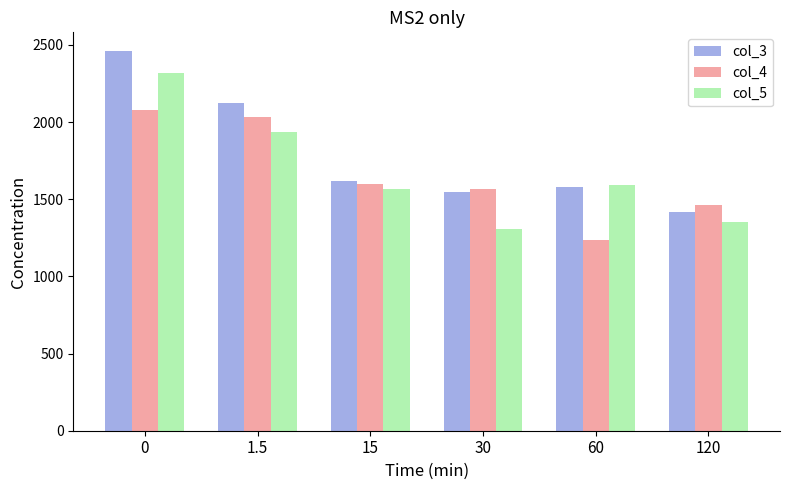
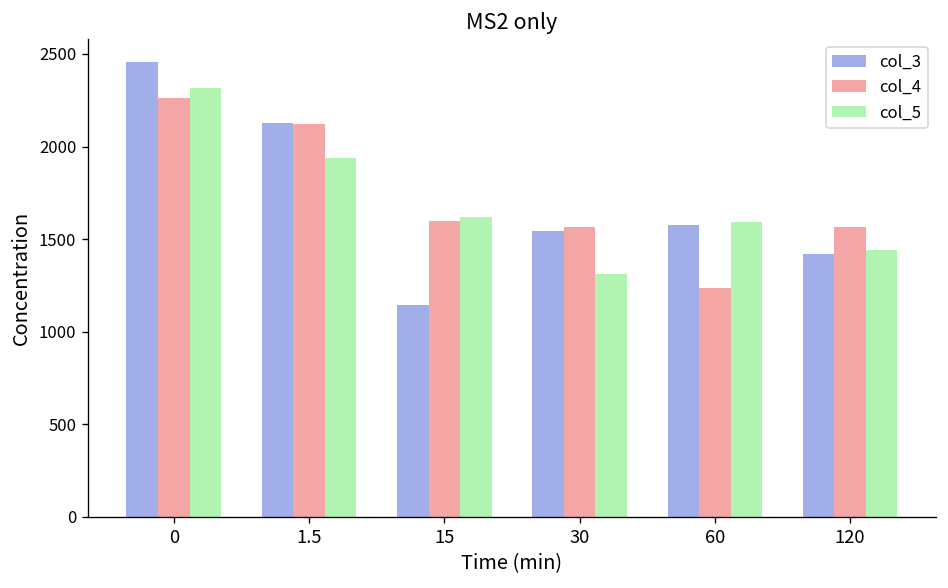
  {
    "col_3": {
      "0": 2460,
      "1.5": 2130,
-     "15": 1620,
+     "15": 1140,
      "30": 1540,
      "60": 1580,
      "120": 1420
    },
    "col_4": {
-     "0": 2080,
-     "1.5": 2030,
+     "0": 2260,
+     "1.5": 2120,
      "15": 1600,
      "30": 1570,
      "60": 1240,
-     "120": 1460
+     "120": 1570
    },
    "col_5": {
      "0": 2320,
      "1.5": 1940,
-     "15": 1560,
+     "15": 1620,
      "30": 1310,
      "60": 1590,
-     "120": 1350
+     "120": 1440
    }
  }
